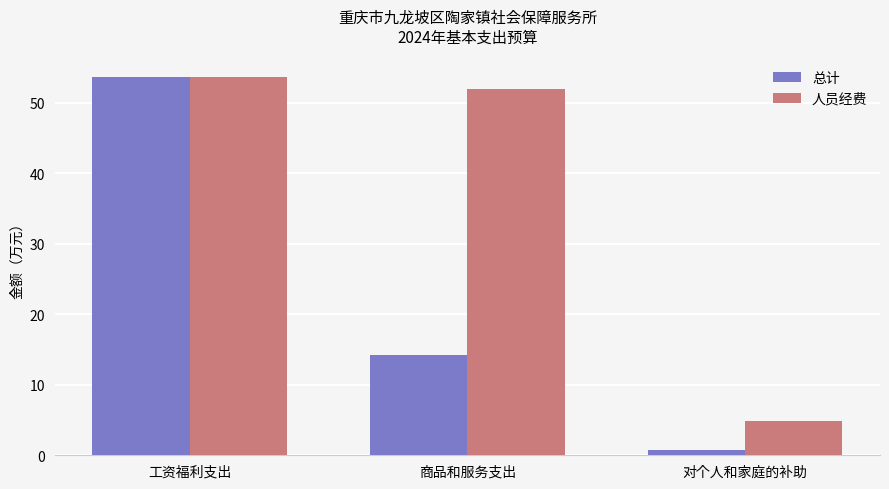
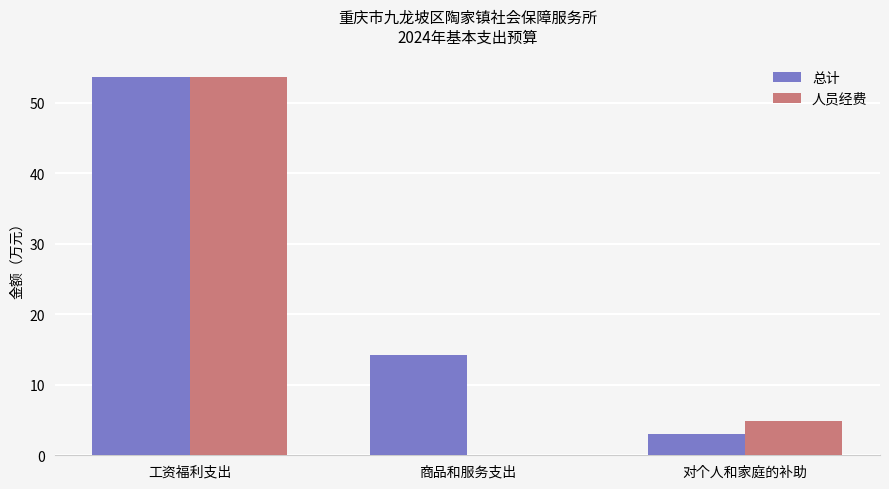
  {
    "总计": {
      "工资福利支出": 54,
      "商品和服务支出": 14,
-     "对个人和家庭的补助": 1
+     "对个人和家庭的补助": 3
    },
    "人员经费": {
      "工资福利支出": 54,
-     "商品和服务支出": 52,
+     "商品和服务支出": 0,
      "对个人和家庭的补助": 5
    }
  }
